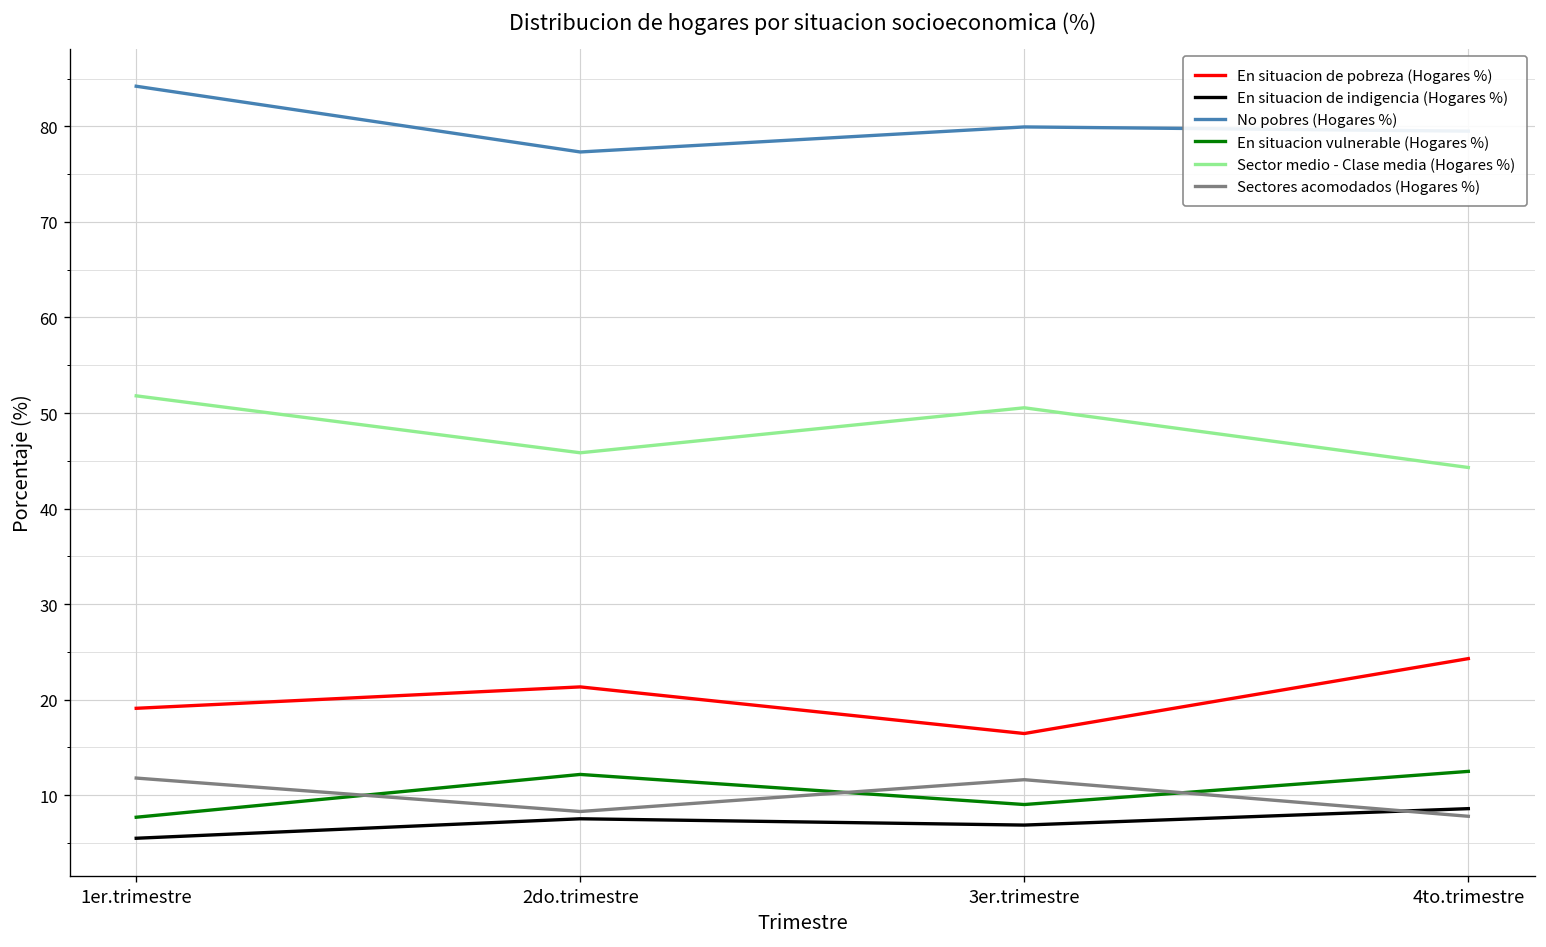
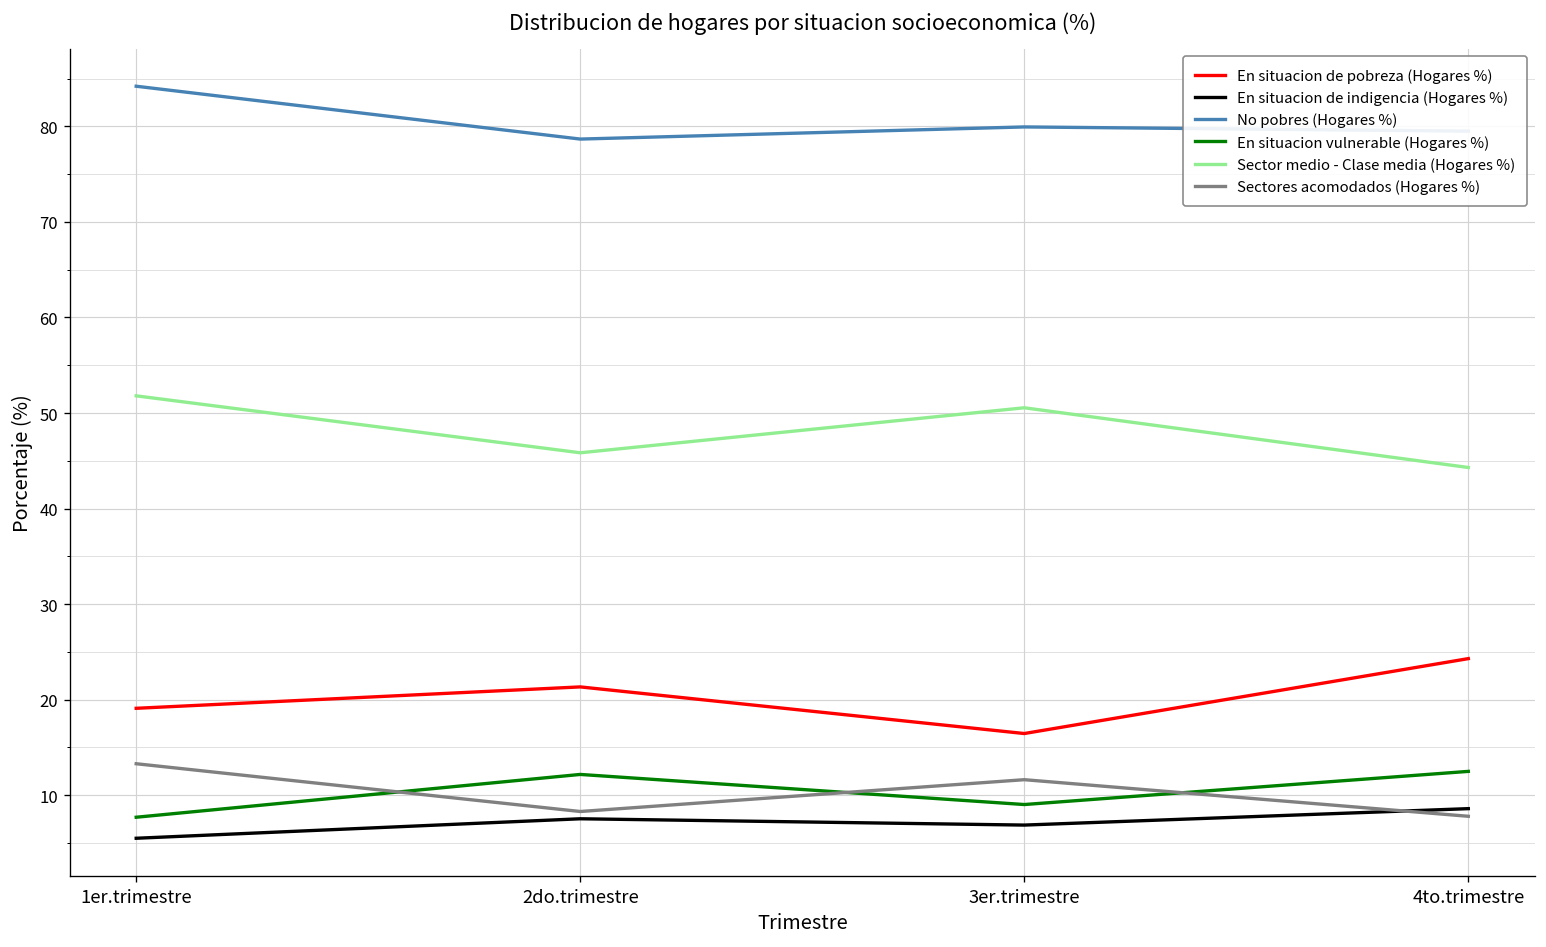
  {
    "En situacion de pobreza (Hogares %)": {
      "1er.trimestre": 19,
      "2do.trimestre": 21,
      "3er.trimestre": 16,
      "4to.trimestre": 24
    },
    "En situacion de indigencia (Hogares %)": {
      "1er.trimestre": 6,
      "2do.trimestre": 8,
      "3er.trimestre": 7,
      "4to.trimestre": 9
    },
    "No pobres (Hogares %)": {
      "1er.trimestre": 84,
-     "2do.trimestre": 77,
+     "2do.trimestre": 79,
      "3er.trimestre": 80
    },
    "En situacion vulnerable (Hogares %)": {
      "1er.trimestre": 8,
      "2do.trimestre": 12,
      "3er.trimestre": 9,
      "4to.trimestre": 13
    },
    "Sector medio - Clase media (Hogares %)": {
      "1er.trimestre": 52,
      "2do.trimestre": 46,
      "3er.trimestre": 51,
      "4to.trimestre": 44
    },
    "Sectores acomodados (Hogares %)": {
-     "1er.trimestre": 12,
+     "1er.trimestre": 13,
      "2do.trimestre": 8,
      "3er.trimestre": 12,
      "4to.trimestre": 8
    }
  }
